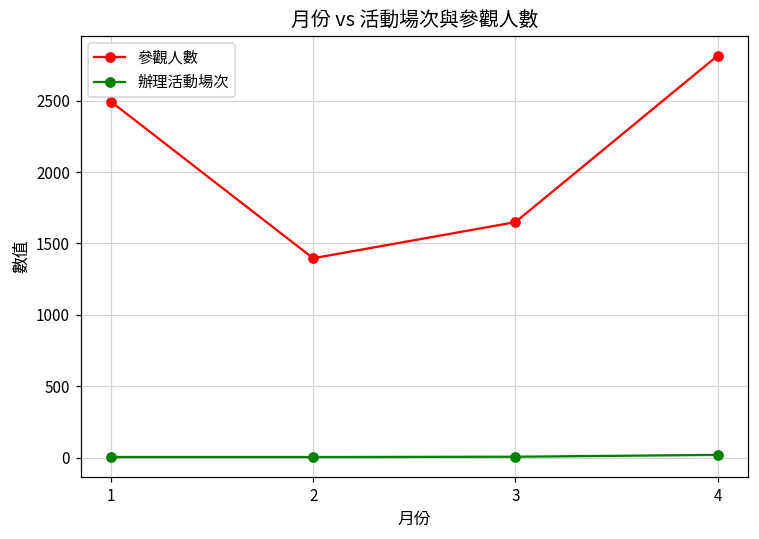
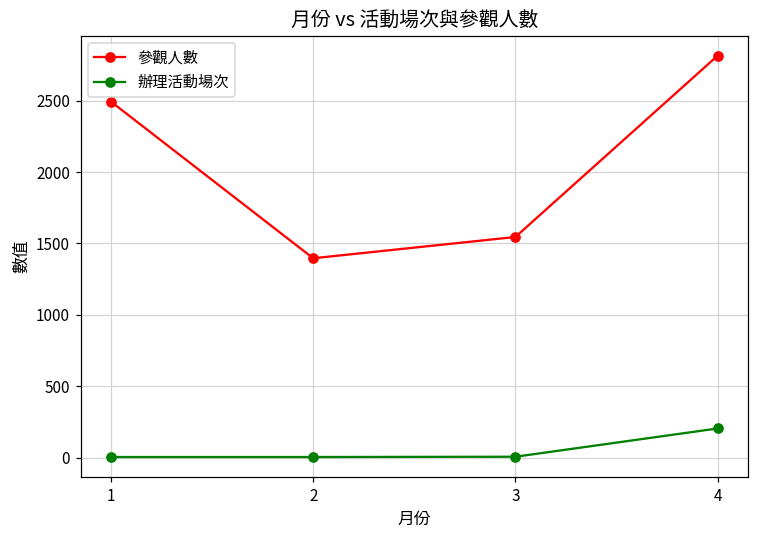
  {
    "參觀人數": {
      "1": 2490,
      "2": 1400,
-     "3": 1650,
+     "3": 1550,
      "4": 2820
    },
    "辦理活動場次": {
      "1": 0,
      "2": 0,
      "3": 10,
-     "4": 20
+     "4": 200
    }
  }
